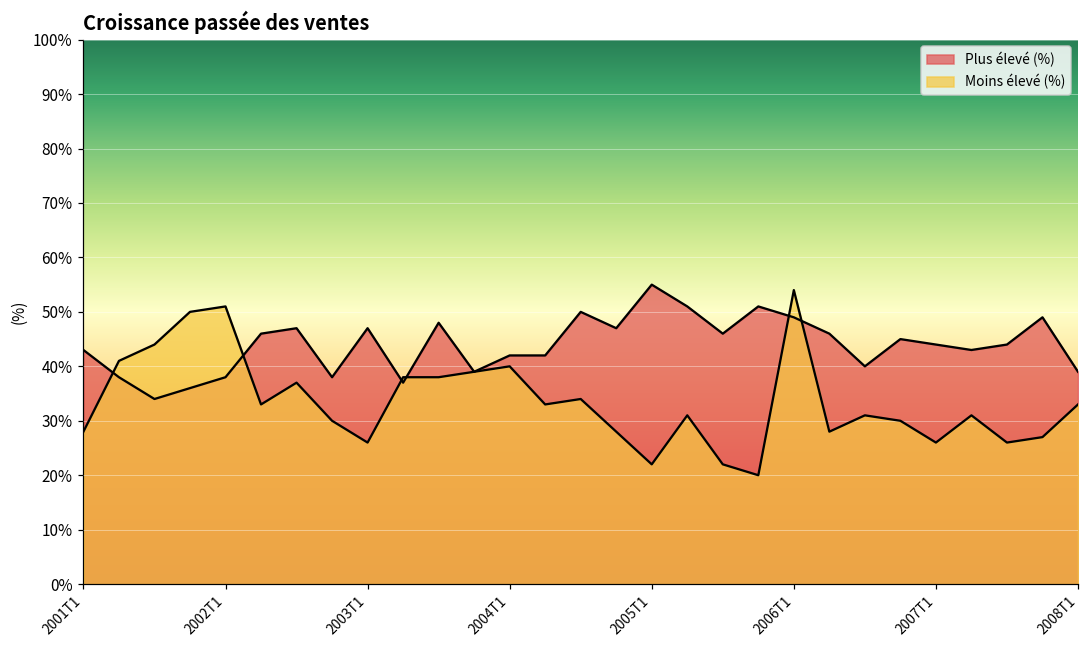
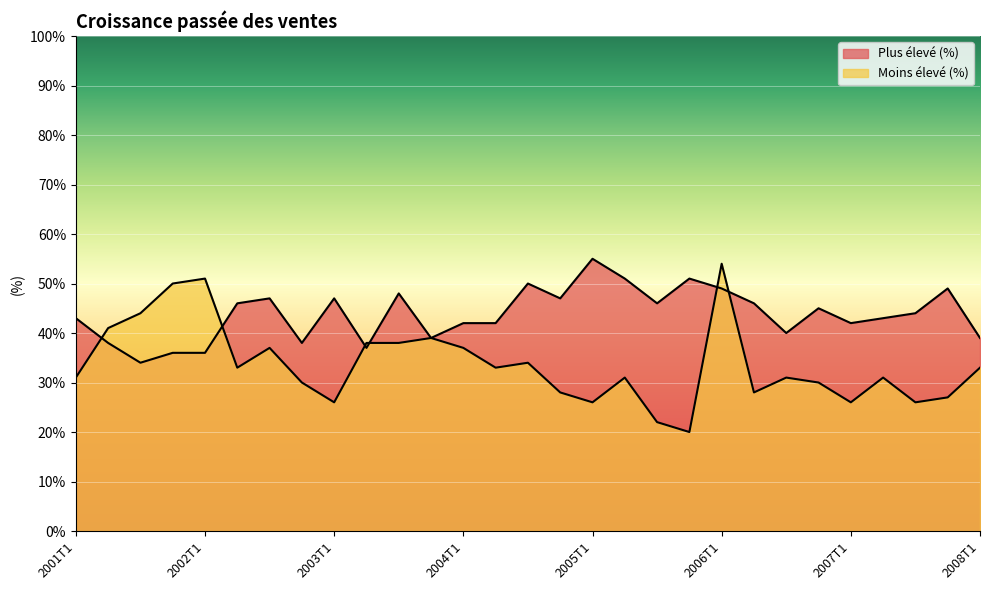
  {
    "Plus élevé (%)": {
      "2001T1": "43%",
-     "2002T1": "38%",
+     "2002T1": "36%",
      "2003T1": "47%",
      "2004T1": "42%",
      "2005T1": "55%",
      "2006T1": "49%",
-     "2007T1": "44%",
+     "2007T1": "42%",
      "2008T1": "39%"
    },
    "Moins élevé (%)": {
-     "2001T1": "28%",
+     "2001T1": "31%",
      "2002T1": "51%",
      "2003T1": "26%",
-     "2004T1": "40%",
-     "2005T1": "22%",
+     "2004T1": "37%",
+     "2005T1": "26%",
      "2006T1": "54%",
      "2007T1": "26%",
      "2008T1": "33%"
    }
  }
